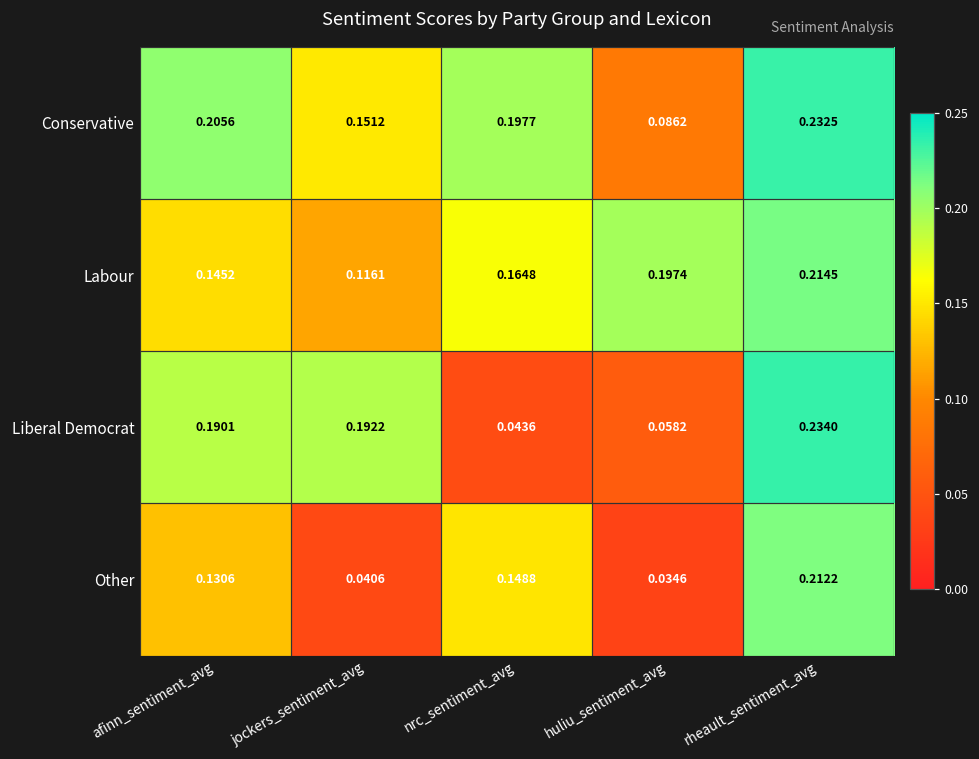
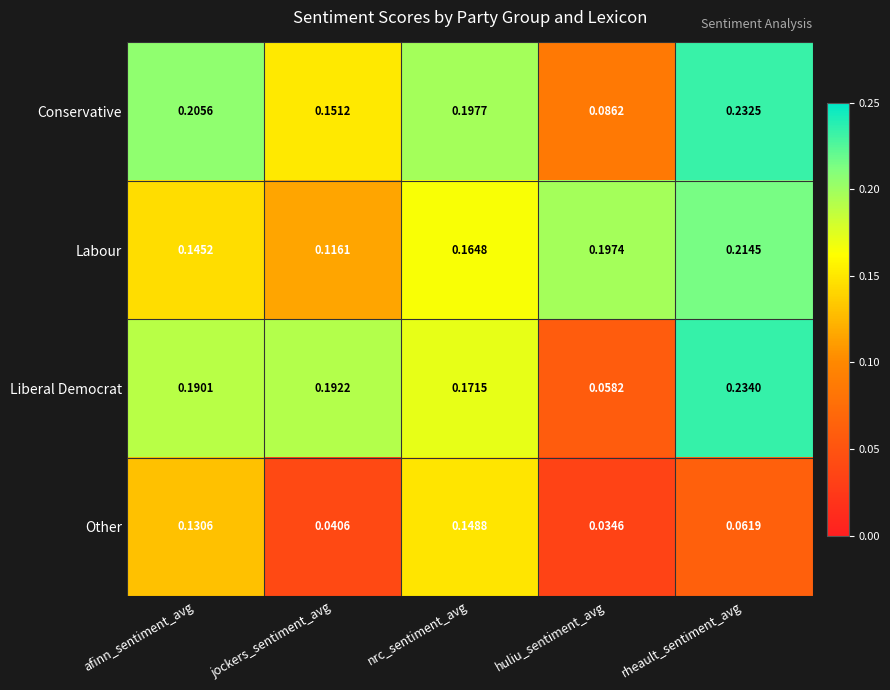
  {
    "Conservative": {
      "afinn_sentiment_avg": 0.2056,
      "jockers_sentiment_avg": 0.1512,
      "nrc_sentiment_avg": 0.1977,
      "huliu_sentiment_avg": 0.0862,
      "rheault_sentiment_avg": 0.2325
    },
    "Labour": {
      "afinn_sentiment_avg": 0.1452,
      "jockers_sentiment_avg": 0.1161,
      "nrc_sentiment_avg": 0.1648,
      "huliu_sentiment_avg": 0.1974,
      "rheault_sentiment_avg": 0.2145
    },
    "Liberal Democrat": {
      "afinn_sentiment_avg": 0.1901,
      "jockers_sentiment_avg": 0.1922,
-     "nrc_sentiment_avg": 0.0436,
+     "nrc_sentiment_avg": 0.1715,
      "huliu_sentiment_avg": 0.0582,
      "rheault_sentiment_avg": 0.2340
    },
    "Other": {
      "afinn_sentiment_avg": 0.1306,
      "jockers_sentiment_avg": 0.0406,
      "nrc_sentiment_avg": 0.1488,
      "huliu_sentiment_avg": 0.0346,
-     "rheault_sentiment_avg": 0.2122
+     "rheault_sentiment_avg": 0.0619
    }
  }
